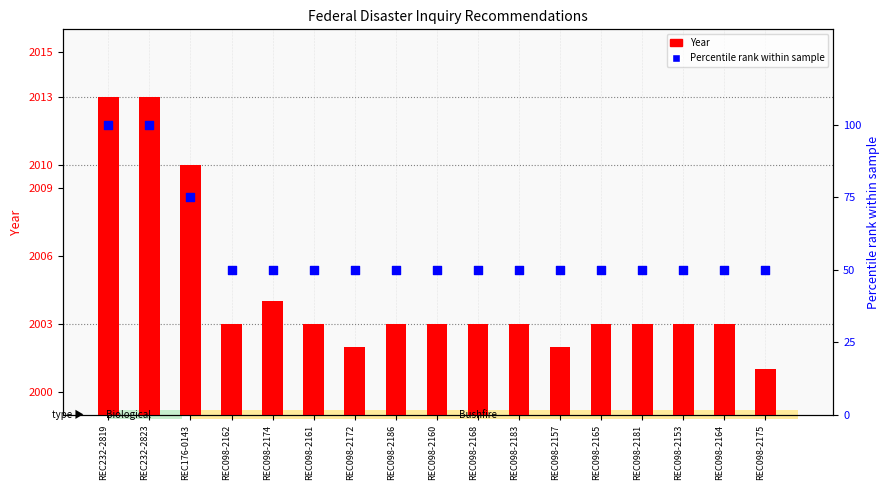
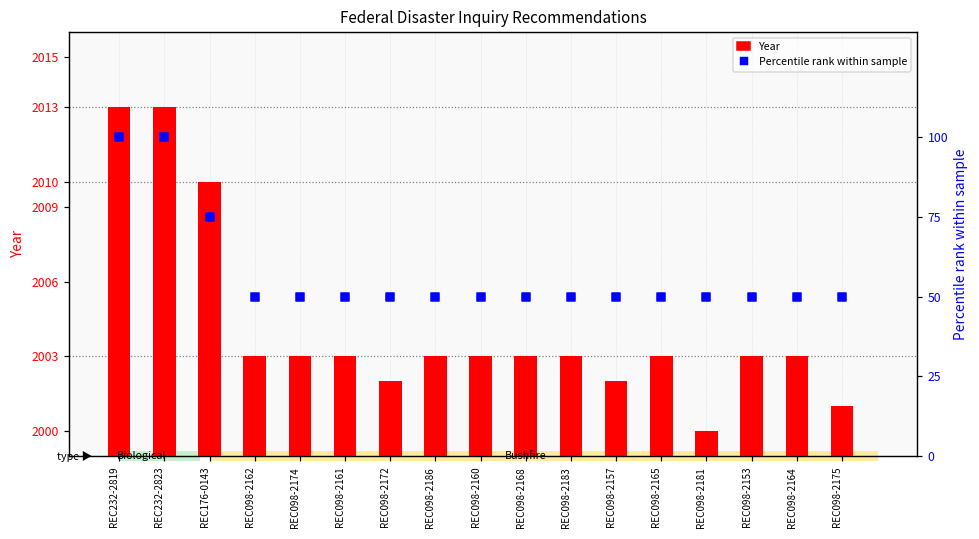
  {
    "Year": {
      "REC232-2819": 2013,
      "REC232-2823": 2013,
      "REC176-0143": 2010,
      "REC098-2162": 2003,
-     "REC098-2174": 2004,
+     "REC098-2174": 2003,
      "REC098-2161": 2003,
      "REC098-2172": 2002,
      "REC098-2186": 2003,
      "REC098-2160": 2003,
      "REC098-2168": 2003,
      "REC098-2183": 2003,
      "REC098-2157": 2002,
      "REC098-2165": 2003,
-     "REC098-2181": 2003,
+     "REC098-2181": 2000,
      "REC098-2153": 2003,
      "REC098-2164": 2003,
      "REC098-2175": 2001
    }
  }
